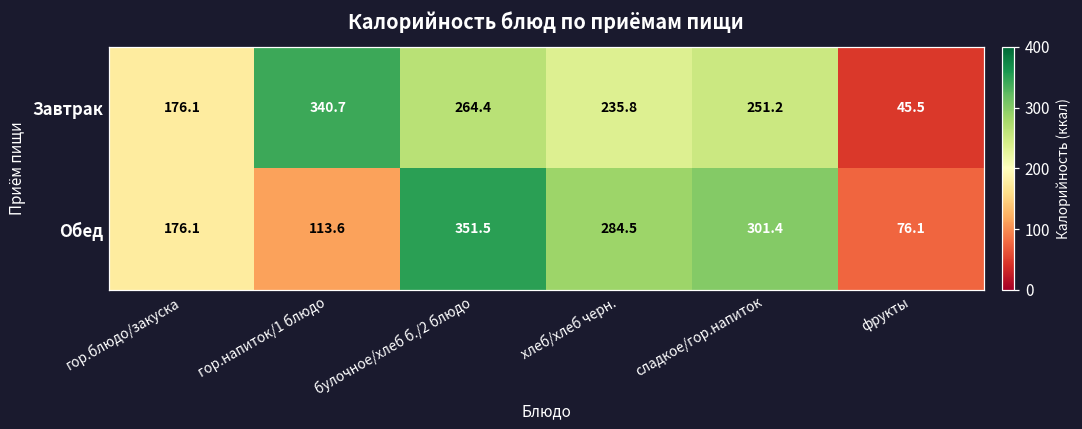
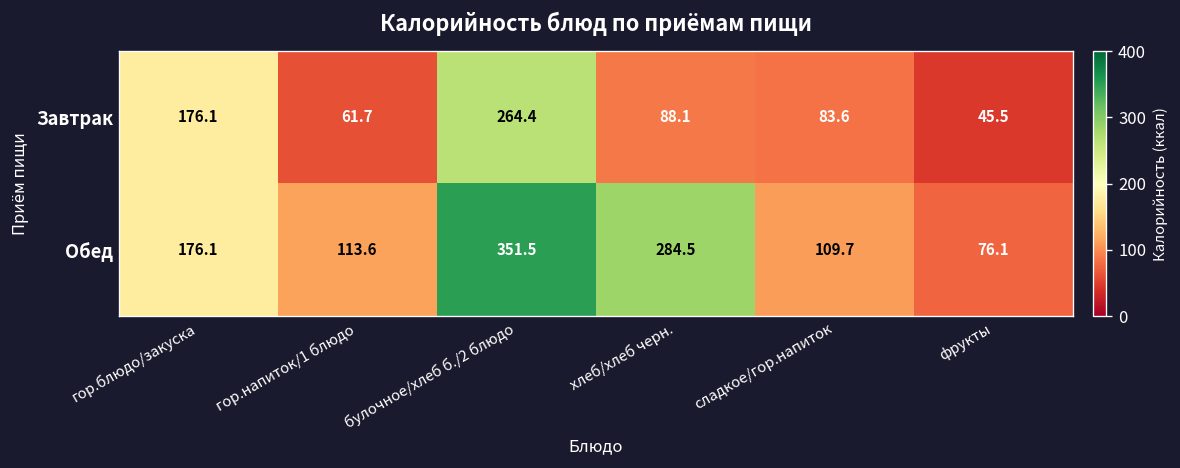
  {
    "Завтрак": {
      "гор.блюдо/закуска": 176.1,
-     "гор.напиток/1 блюдо": 340.7,
+     "гор.напиток/1 блюдо": 61.7,
      "булочное/хлеб б./2 блюдо": 264.4,
-     "хлеб/хлеб черн.": 235.8,
-     "сладкое/гор.напиток": 251.2,
+     "хлеб/хлеб черн.": 88.1,
+     "сладкое/гор.напиток": 83.6,
      "фрукты": 45.5
    },
    "Обед": {
      "гор.блюдо/закуска": 176.1,
      "гор.напиток/1 блюдо": 113.6,
      "булочное/хлеб б./2 блюдо": 351.5,
      "хлеб/хлеб черн.": 284.5,
-     "сладкое/гор.напиток": 301.4,
+     "сладкое/гор.напиток": 109.7,
      "фрукты": 76.1
    }
  }
